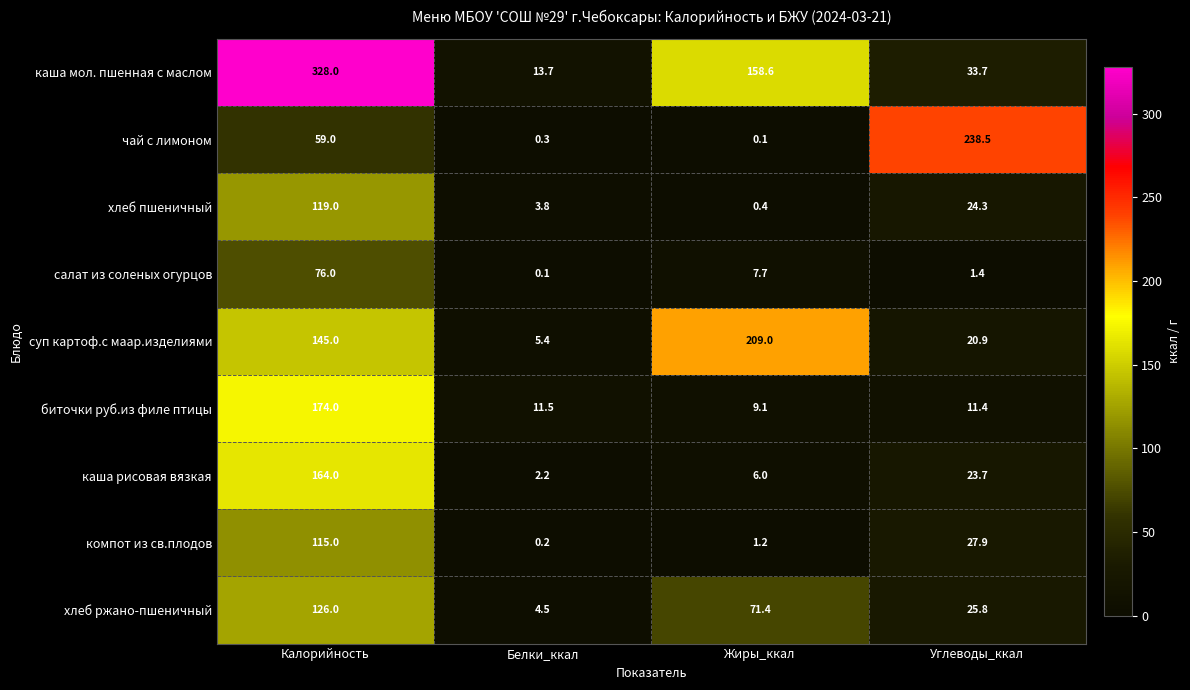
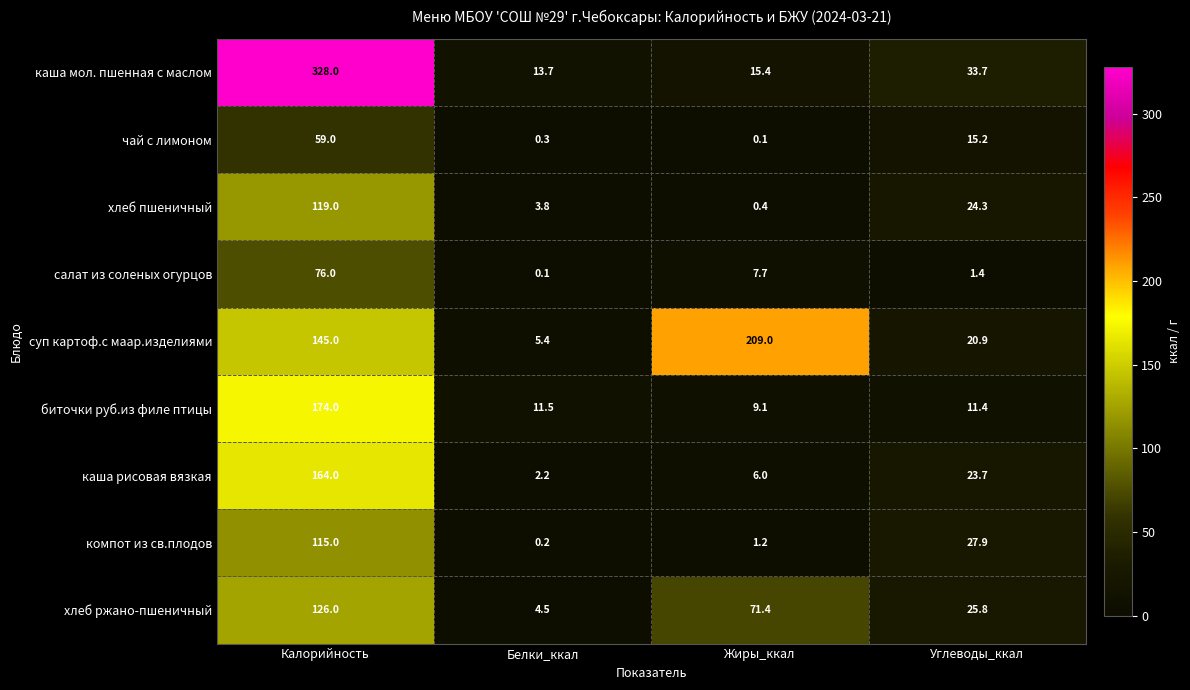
  {
    "каша мол. пшенная с маслом": {
      "Калорийность": 328.0,
      "Белки_ккал": 13.7,
-     "Жиры_ккал": 158.6,
+     "Жиры_ккал": 15.4,
      "Углеводы_ккал": 33.7
    },
    "чай с лимоном": {
      "Калорийность": 59.0,
      "Белки_ккал": 0.3,
      "Жиры_ккал": 0.1,
-     "Углеводы_ккал": 238.5
+     "Углеводы_ккал": 15.2
    },
    "хлеб пшеничный": {
      "Калорийность": 119.0,
      "Белки_ккал": 3.8,
      "Жиры_ккал": 0.4,
      "Углеводы_ккал": 24.3
    },
    "салат из соленых огурцов": {
      "Калорийность": 76.0,
      "Белки_ккал": 0.1,
      "Жиры_ккал": 7.7,
      "Углеводы_ккал": 1.4
    },
    "суп картоф.с маар.изделиями": {
      "Калорийность": 145.0,
      "Белки_ккал": 5.4,
      "Жиры_ккал": 209.0,
      "Углеводы_ккал": 20.9
    },
    "биточки руб.из филе птицы": {
      "Калорийность": 174.0,
      "Белки_ккал": 11.5,
      "Жиры_ккал": 9.1,
      "Углеводы_ккал": 11.4
    },
    "каша рисовая вязкая": {
      "Калорийность": 164.0,
      "Белки_ккал": 2.2,
      "Жиры_ккал": 6.0,
      "Углеводы_ккал": 23.7
    },
    "компот из св.плодов": {
      "Калорийность": 115.0,
      "Белки_ккал": 0.2,
      "Жиры_ккал": 1.2,
      "Углеводы_ккал": 27.9
    },
    "хлеб ржано-пшеничный": {
      "Калорийность": 126.0,
      "Белки_ккал": 4.5,
      "Жиры_ккал": 71.4,
      "Углеводы_ккал": 25.8
    }
  }
